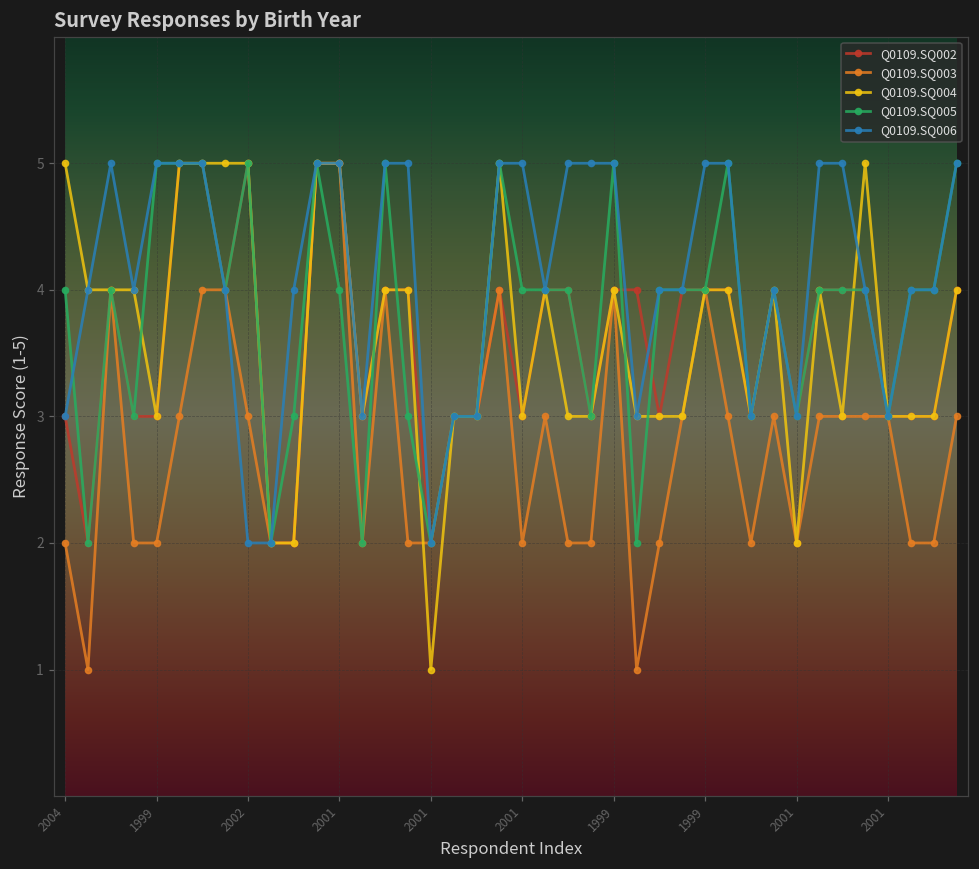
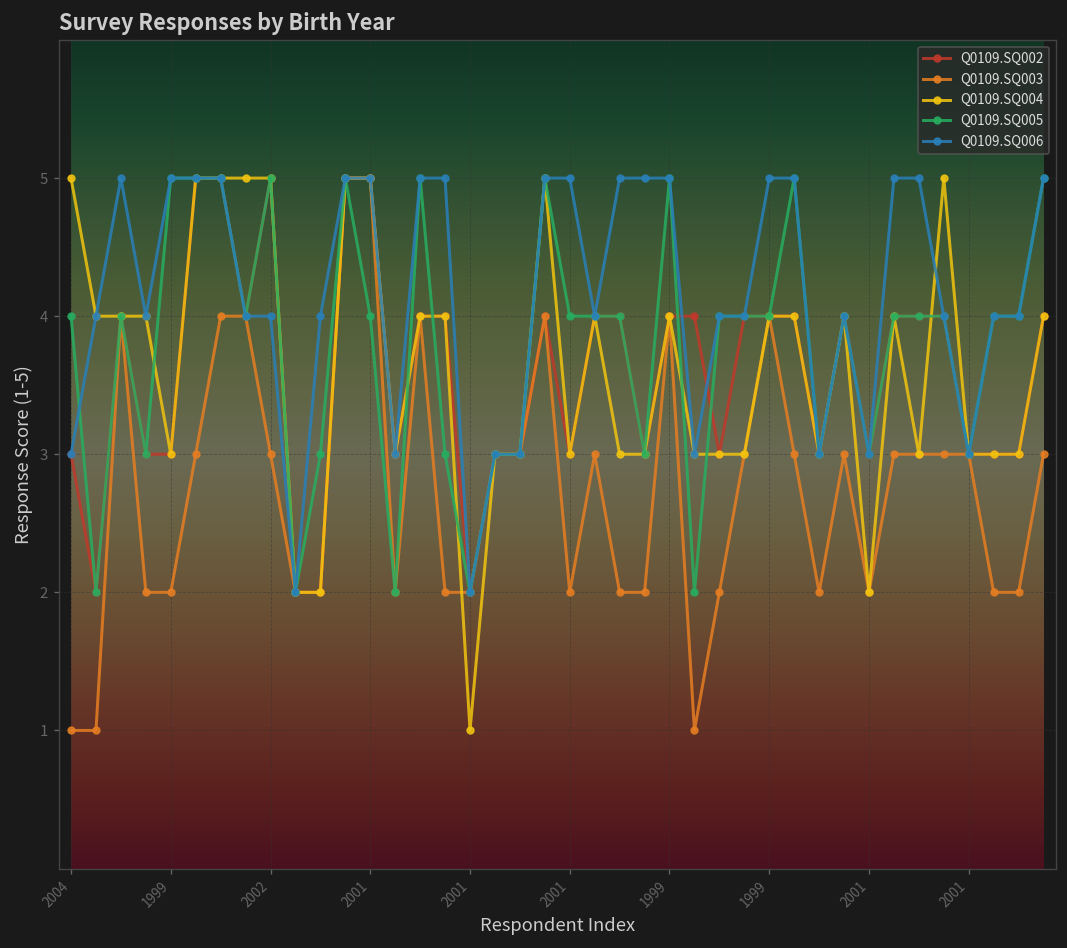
  {
    "Q0109.SQ003": {
-     "2004": 2,
+     "2004": 1,
      "2002": 3
    },
    "Q0109.SQ004": {
      "2004": 5
    },
    "Q0109.SQ005": {
      "2004": 4
    },
    "Q0109.SQ006": {
-     "2002": 2
+     "2002": 4
    }
  }
